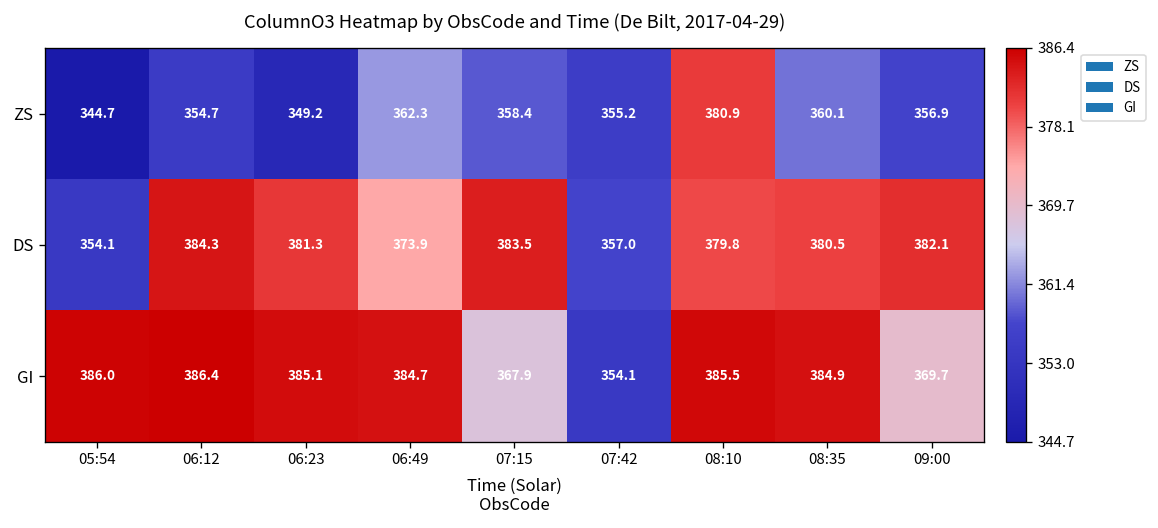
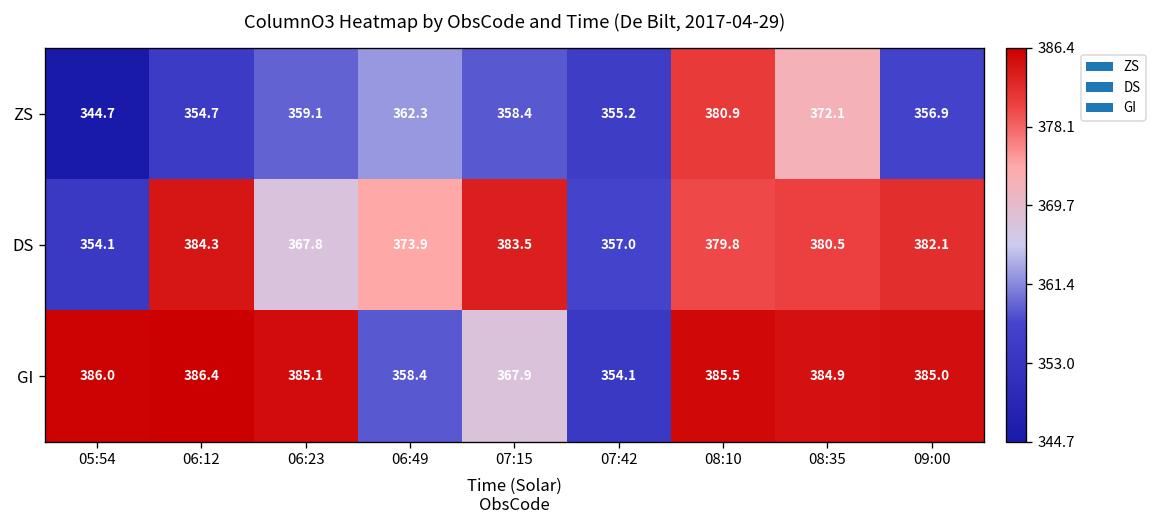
  {
    "ZS": {
      "05:54": 344.7,
      "06:12": 354.7,
-     "06:23": 349.2,
+     "06:23": 359.1,
      "06:49": 362.3,
      "07:15": 358.4,
      "07:42": 355.2,
      "08:10": 380.9,
-     "08:35": 360.1,
+     "08:35": 372.1,
      "09:00": 356.9
    },
    "DS": {
      "05:54": 354.1,
      "06:12": 384.3,
-     "06:23": 381.3,
+     "06:23": 367.8,
      "06:49": 373.9,
      "07:15": 383.5,
      "07:42": 357.0,
      "08:10": 379.8,
      "08:35": 380.5,
      "09:00": 382.1
    },
    "GI": {
      "05:54": 386.0,
      "06:12": 386.4,
      "06:23": 385.1,
-     "06:49": 384.7,
+     "06:49": 358.4,
      "07:15": 367.9,
      "07:42": 354.1,
      "08:10": 385.5,
      "08:35": 384.9,
-     "09:00": 369.7
+     "09:00": 385.0
    }
  }
